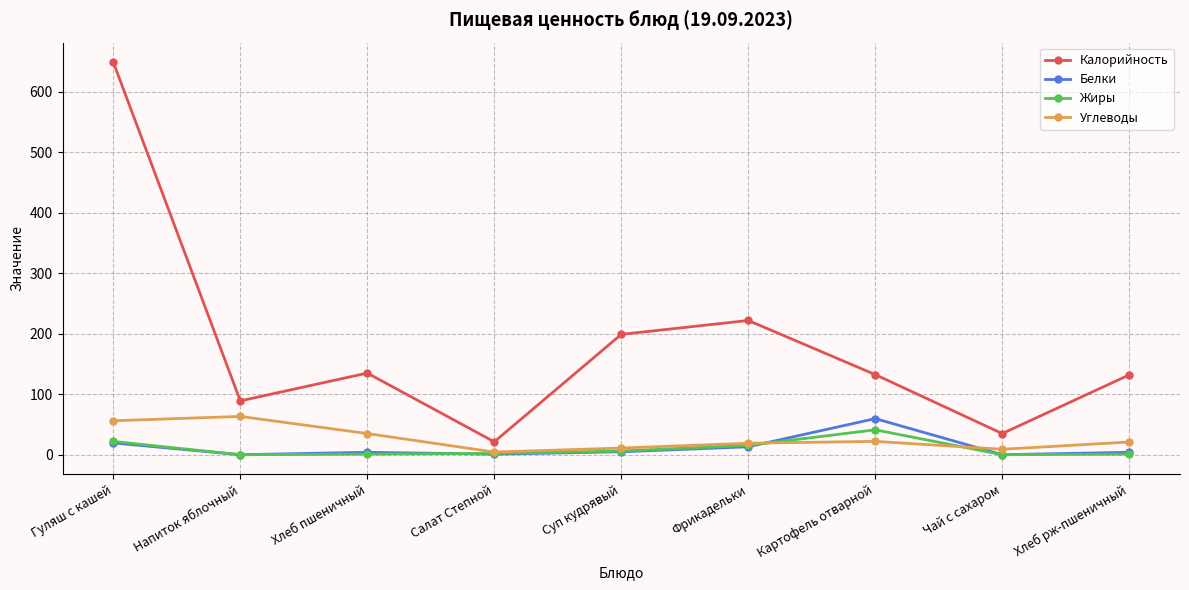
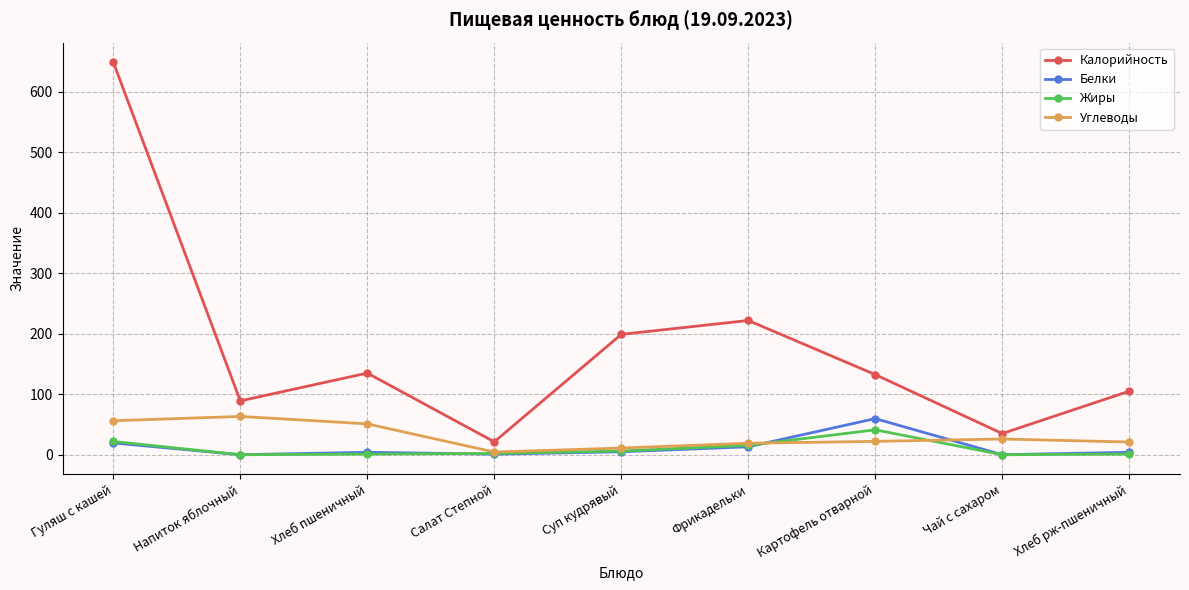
  {
    "Калорийность": {
      "Гуляш с кашей": 650,
      "Напиток яблочный": 90,
      "Хлеб пшеничный": 140,
      "Салат Степной": 20,
      "Суп кудрявый": 200,
      "Фрикадельки": 220,
      "Картофель отварной": 130,
      "Чай с сахаром": 40,
-     "Хлеб рж-пшеничный": 130
+     "Хлеб рж-пшеничный": 110
    },
    "Белки": {
      "Картофель отварной": 60
    },
    "Жиры": {
      "Картофель отварной": 40
    },
    "Углеводы": {
      "Гуляш с кашей": 60,
      "Напиток яблочный": 60,
-     "Хлеб пшеничный": 40,
+     "Хлеб пшеничный": 50,
      "Суп кудрявый": 10,
      "Картофель отварной": 20,
-     "Чай с сахаром": 10,
+     "Чай с сахаром": 30,
      "Хлеб рж-пшеничный": 20
    }
  }
